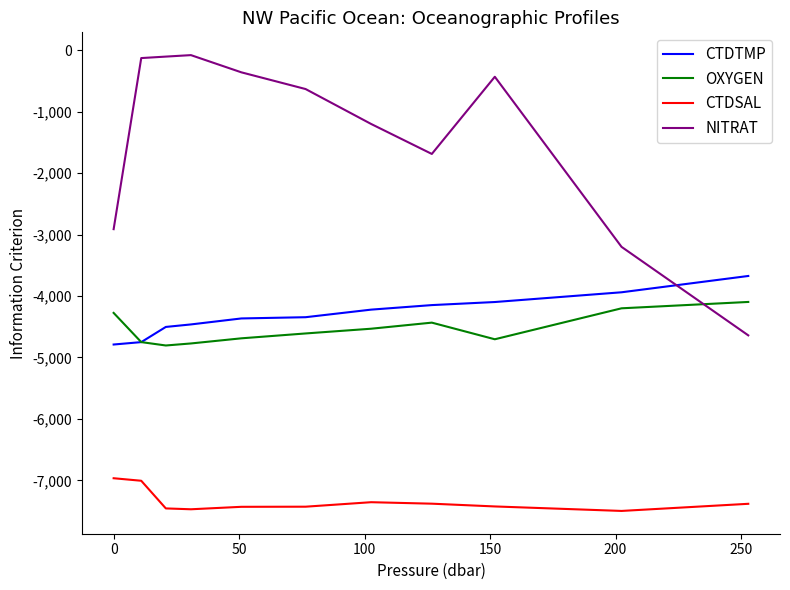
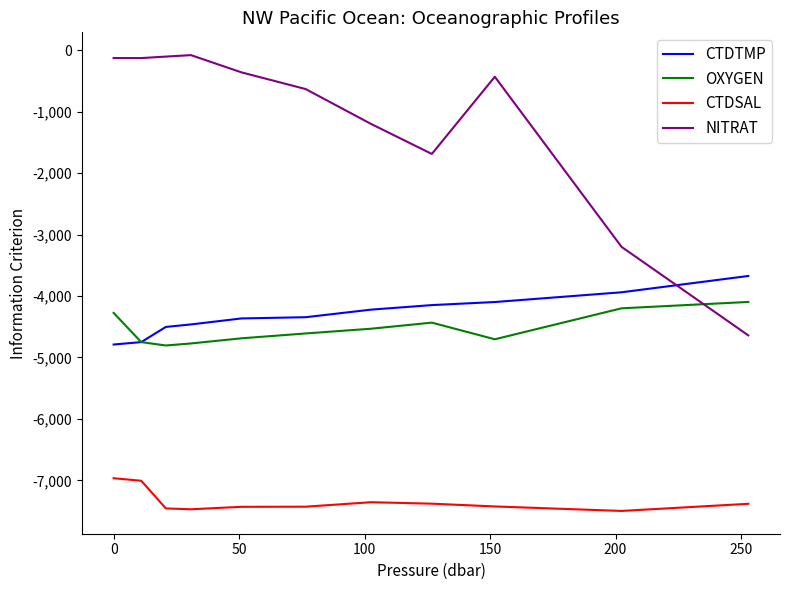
  {
    "CTDTMP": {
      "0": "-4,800"
    },
    "OXYGEN": {
      "0": "-4,300"
    },
    "CTDSAL": {
      "0": "-7,000"
    },
    "NITRAT": {
-     "0": "-2,900"
+     "0": "-100"
    }
  }
